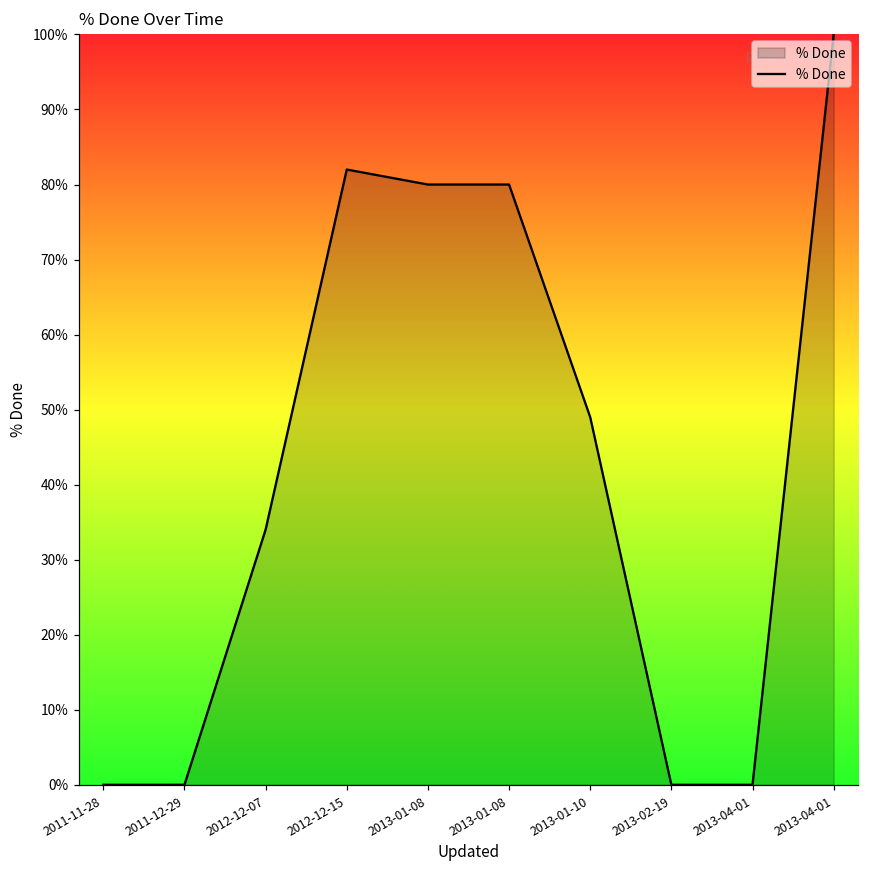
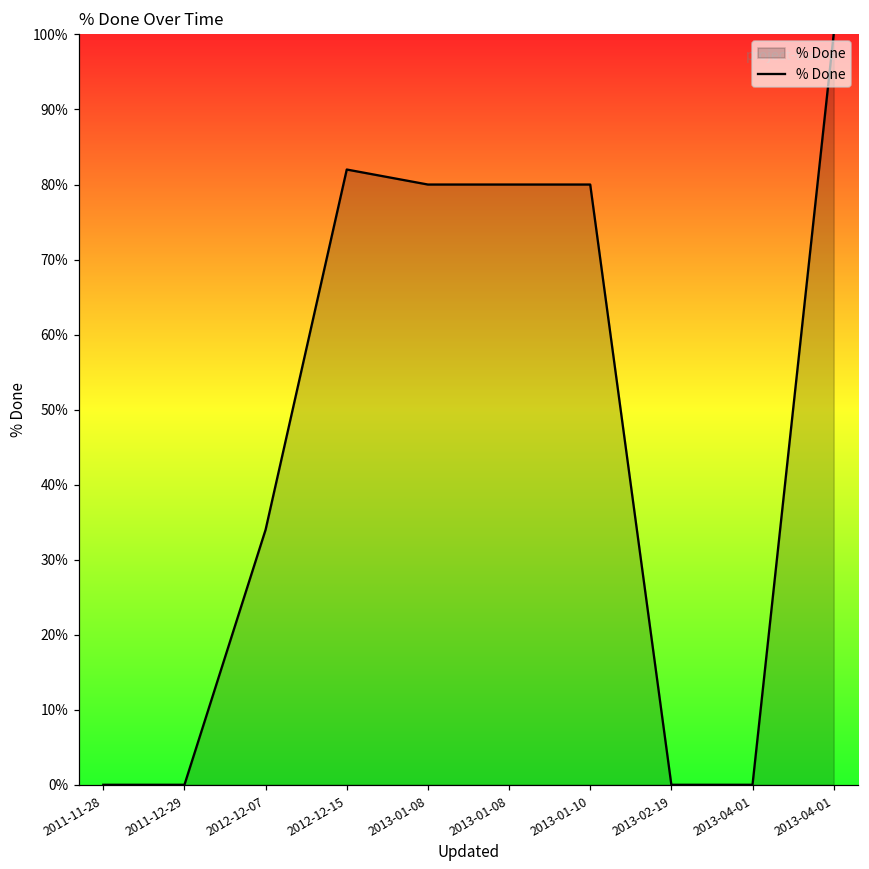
  {
    "2011-11-28": "0%",
    "2011-12-29": "0%",
    "2012-12-07": "34%",
    "2012-12-15": "82%",
-   "2013-01-10": "49%",
+   "2013-01-10": "80%",
    "2013-02-19": "0%"
  }
